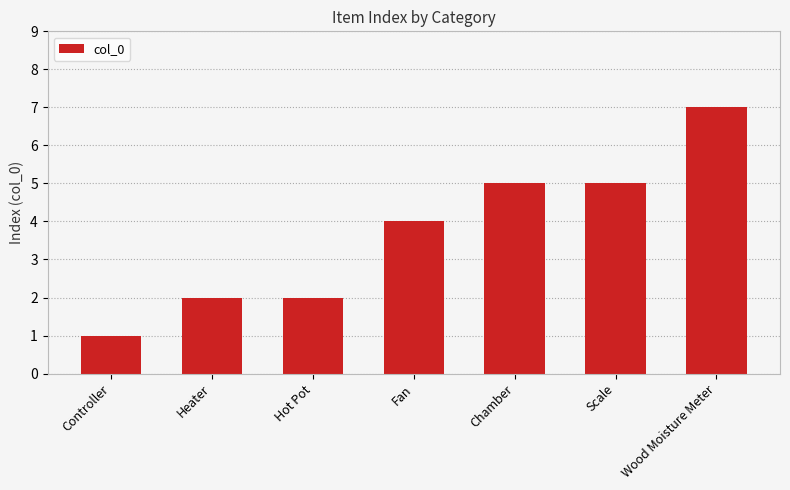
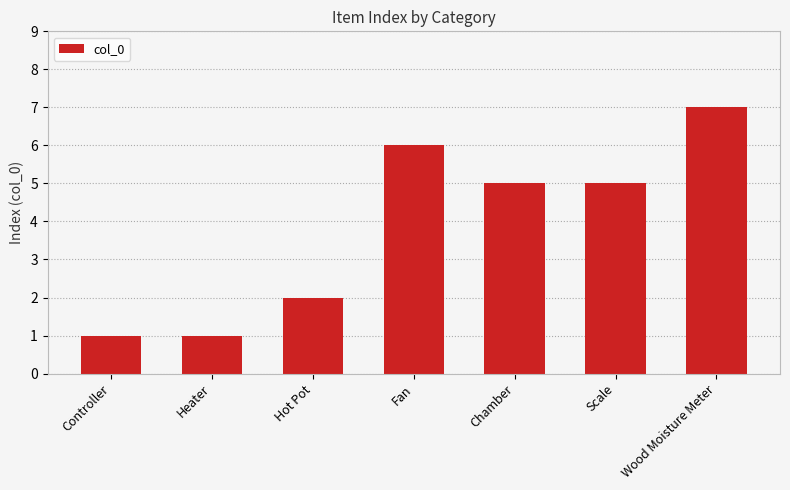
  {
    "Controller": 1,
-   "Heater": 2,
+   "Heater": 1,
    "Hot Pot": 2,
-   "Fan": 4,
+   "Fan": 6,
    "Chamber": 5,
    "Scale": 5,
    "Wood Moisture Meter": 7
  }
